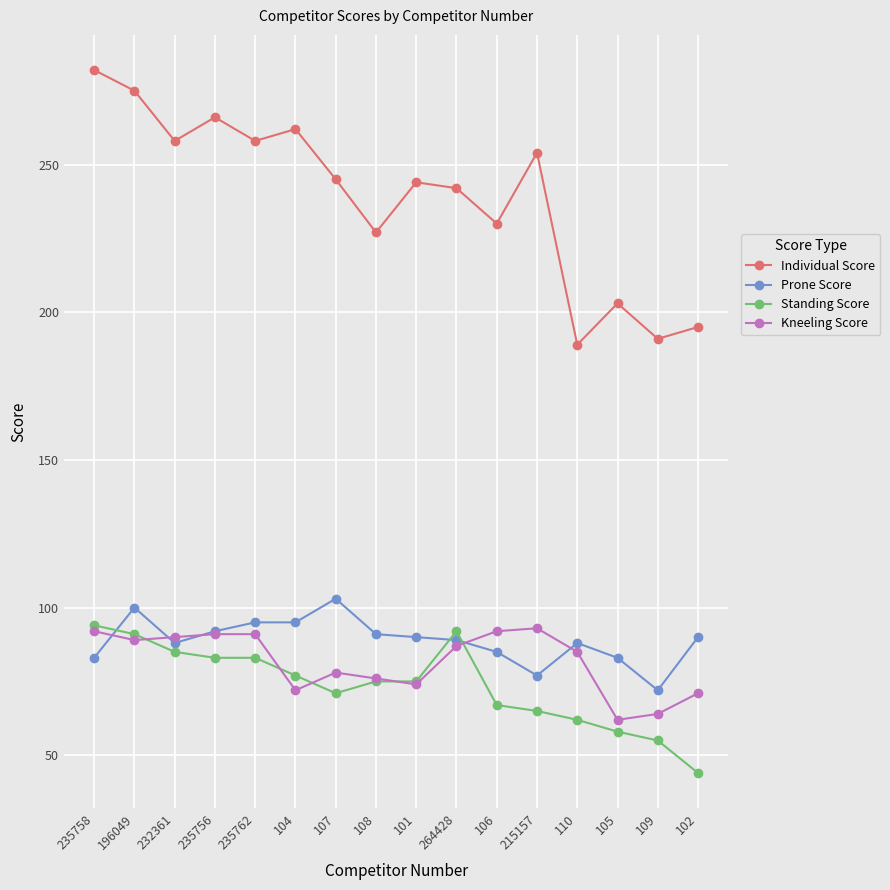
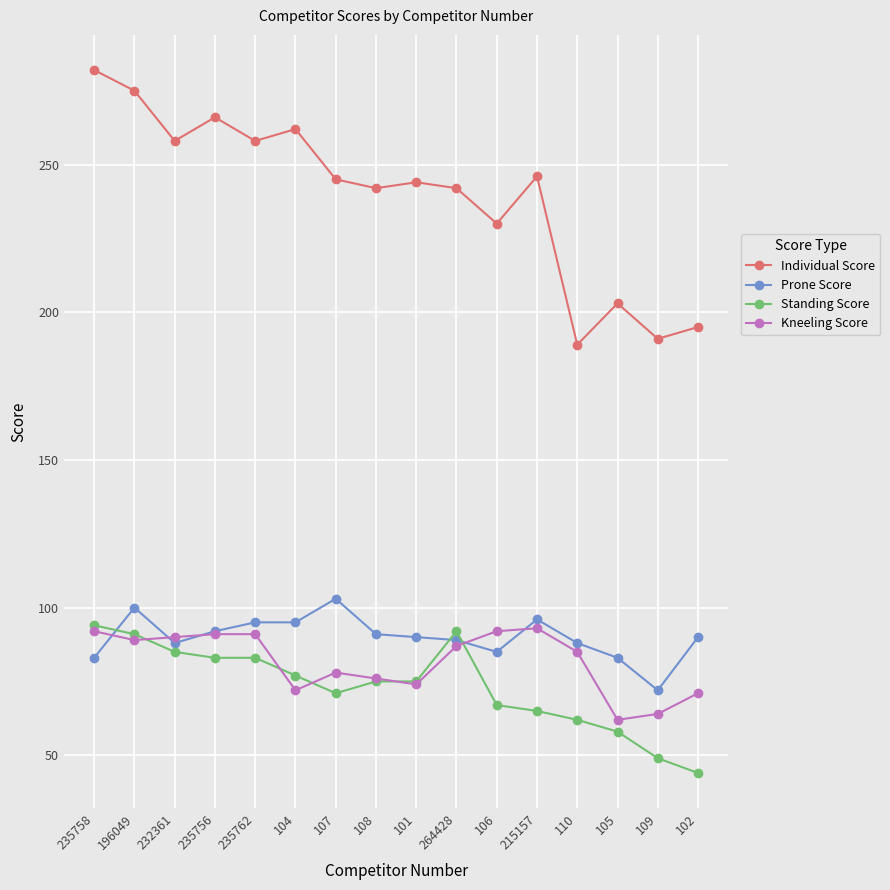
  {
    "Individual Score": {
      "235758": 282,
      "196049": 275,
      "232361": 258,
      "235756": 266,
      "235762": 258,
      "104": 262,
      "107": 245,
-     "108": 227,
+     "108": 242,
      "101": 244,
      "264428": 242,
      "106": 230,
-     "215157": 254,
+     "215157": 246,
      "110": 189,
      "105": 203,
      "109": 191,
      "102": 195
    },
    "Prone Score": {
      "235758": 83,
      "196049": 100,
      "232361": 88,
      "235756": 92,
      "235762": 95,
      "104": 95,
      "107": 103,
      "108": 91,
      "101": 90,
      "264428": 89,
      "106": 85,
-     "215157": 77,
+     "215157": 96,
      "110": 88,
      "105": 83,
      "109": 72,
      "102": 90
    },
    "Standing Score": {
      "235758": 94,
      "196049": 91,
      "232361": 85,
      "235756": 83,
      "235762": 83,
      "104": 77,
      "107": 71,
      "108": 75,
      "101": 75,
      "264428": 92,
      "106": 67,
      "215157": 65,
      "110": 62,
      "105": 58,
-     "109": 55,
+     "109": 49,
      "102": 44
    },
    "Kneeling Score": {
      "235758": 92,
      "196049": 89,
      "232361": 90,
      "235756": 91,
      "235762": 91,
      "104": 72,
      "107": 78,
      "108": 76,
      "101": 74,
      "264428": 87,
      "106": 92,
      "215157": 93,
      "110": 85,
      "105": 62,
      "109": 64,
      "102": 71
    }
  }
